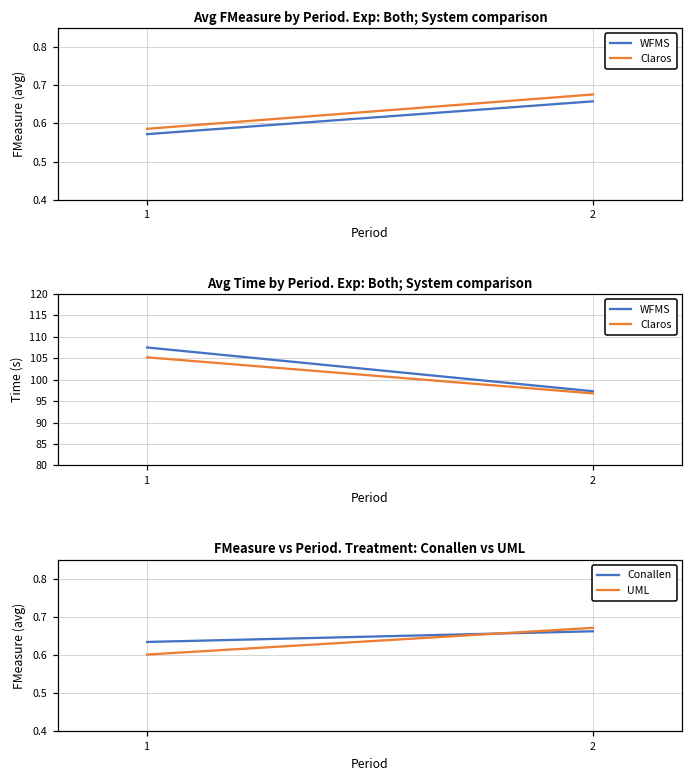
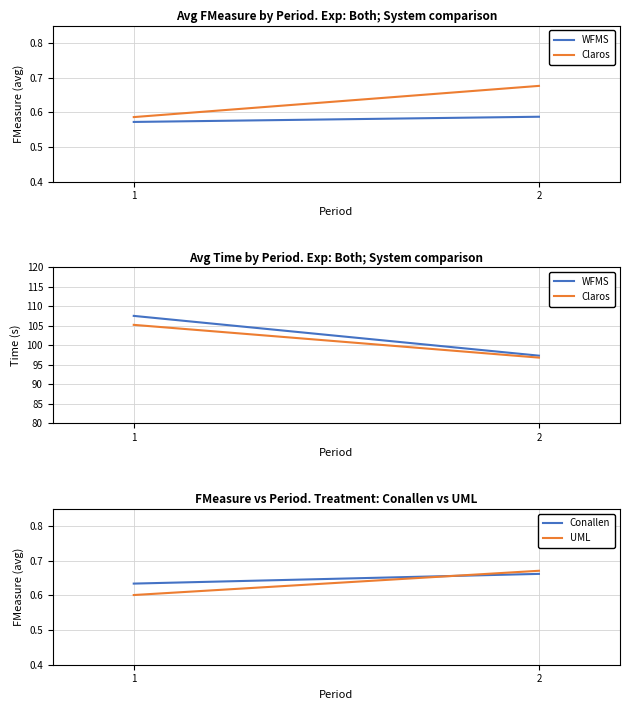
  {
    "Avg FMeasure by Period. Exp: Both; System comparison": {
      "WFMS": {
        "1": 0.57,
-       "2": 0.66
+       "2": 0.59
      },
      "Claros": {
        "1": 0.59,
        "2": 0.68
      }
    },
    "Avg Time by Period. Exp: Both; System comparison": {
      "WFMS": {
        "1": 108
      },
      "Claros": {
        "1": 105
      }
    },
    "FMeasure vs Period. Treatment: Conallen vs UML": {
      "Conallen": {
        "1": 0.63,
        "2": 0.66
      },
      "UML": {
        "1": 0.60,
        "2": 0.67
      }
    }
  }
